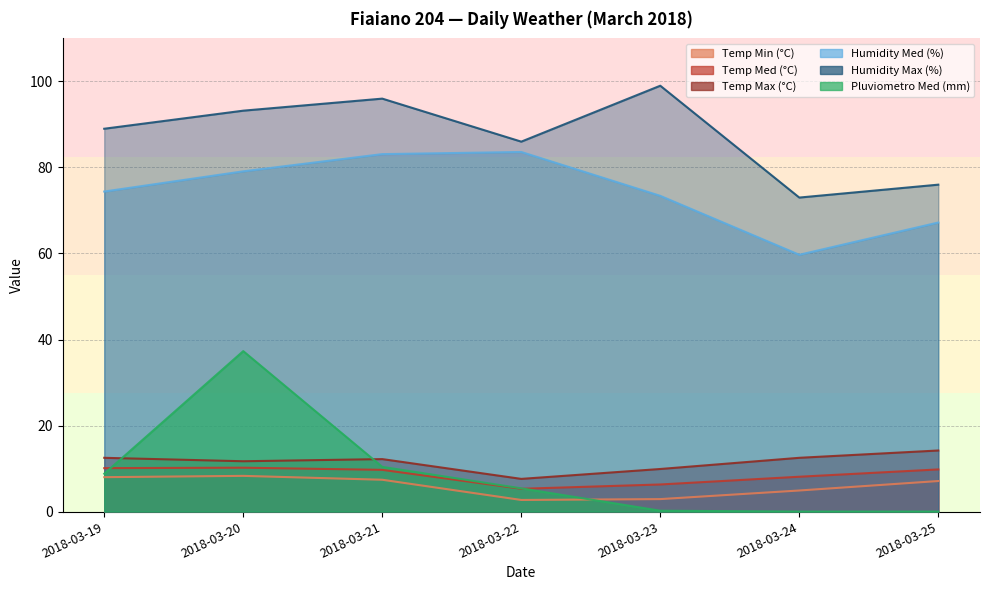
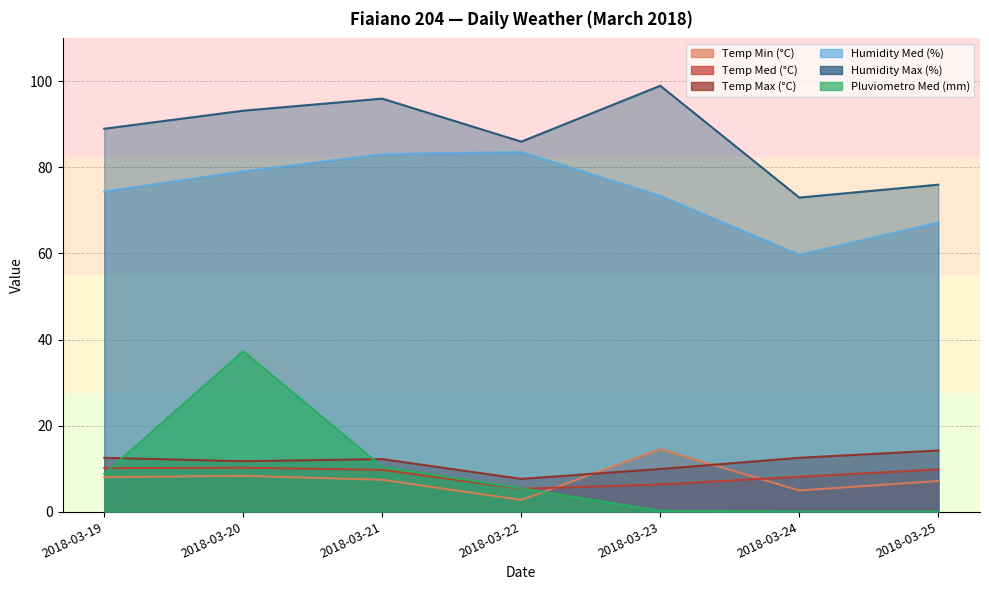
  {
    "Temp Min (°C)": {
      "2018-03-19": 8,
      "2018-03-20": 8,
      "2018-03-21": 7,
      "2018-03-22": 3,
-     "2018-03-23": 3,
+     "2018-03-23": 15,
      "2018-03-24": 5,
      "2018-03-25": 7
    },
    "Humidity Med (%)": {
      "2018-03-19": 74,
      "2018-03-20": 79,
      "2018-03-21": 83,
      "2018-03-22": 84,
      "2018-03-23": 73,
      "2018-03-24": 60,
      "2018-03-25": 67
    },
    "Humidity Max (%)": {
      "2018-03-19": 89,
      "2018-03-20": 93,
      "2018-03-21": 96,
      "2018-03-22": 86,
      "2018-03-23": 99,
      "2018-03-24": 73,
      "2018-03-25": 76
    },
    "Pluviometro Med (mm)": {
      "2018-03-19": 9,
      "2018-03-20": 37,
      "2018-03-21": 10,
      "2018-03-23": 0,
      "2018-03-24": 0,
      "2018-03-25": 0
    }
  }
